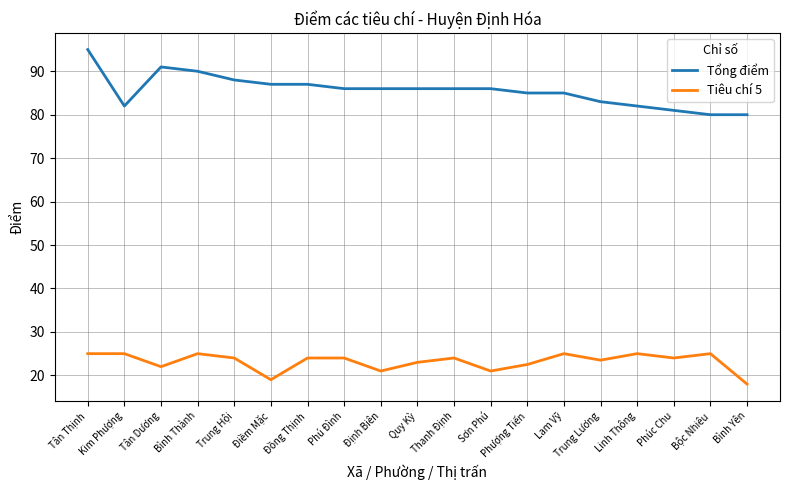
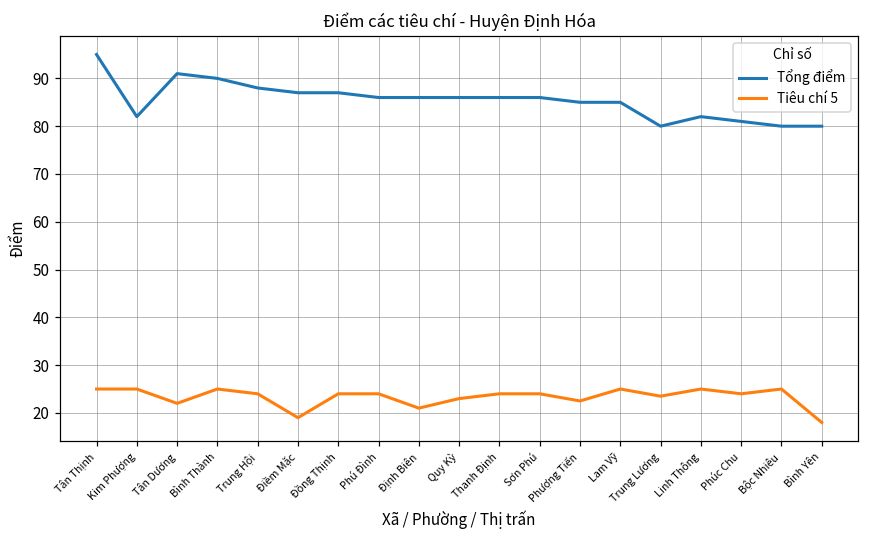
  {
    "Tổng điểm": {
      "Tân Thịnh": 95,
      "Kim Phượng": 82,
      "Tân Dương": 91,
      "Bình Thành": 90,
      "Trung Hội": 88,
      "Điềm Mặc": 87,
      "Đồng Thịnh": 87,
      "Phú Đình": 86,
      "Định Biên": 86,
      "Quy Kỳ": 86,
      "Thanh Định": 86,
      "Sơn Phú": 86,
      "Phượng Tiến": 85,
      "Lam Vỹ": 85,
-     "Trung Lương": 83,
+     "Trung Lương": 80,
      "Linh Thông": 82,
      "Phúc Chu": 81,
      "Bộc Nhiêu": 80,
      "Bình Yên": 80
    },
    "Tiêu chí 5": {
      "Tân Thịnh": 25,
      "Kim Phượng": 25,
      "Tân Dương": 22,
      "Bình Thành": 25,
      "Trung Hội": 24,
      "Điềm Mặc": 19,
      "Đồng Thịnh": 24,
      "Phú Đình": 24,
      "Định Biên": 21,
      "Quy Kỳ": 23,
      "Thanh Định": 24,
-     "Sơn Phú": 21,
+     "Sơn Phú": 24,
      "Phượng Tiến": 23,
      "Lam Vỹ": 25,
      "Trung Lương": 24,
      "Linh Thông": 25,
      "Phúc Chu": 24,
      "Bộc Nhiêu": 25,
      "Bình Yên": 18
    }
  }
